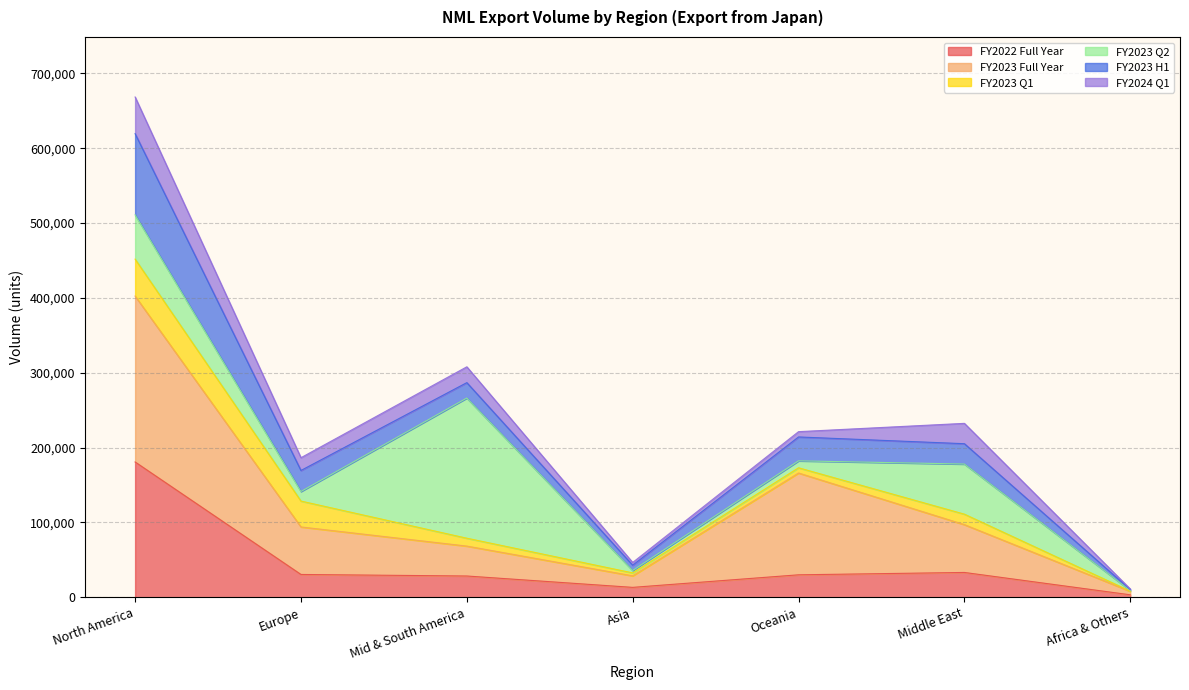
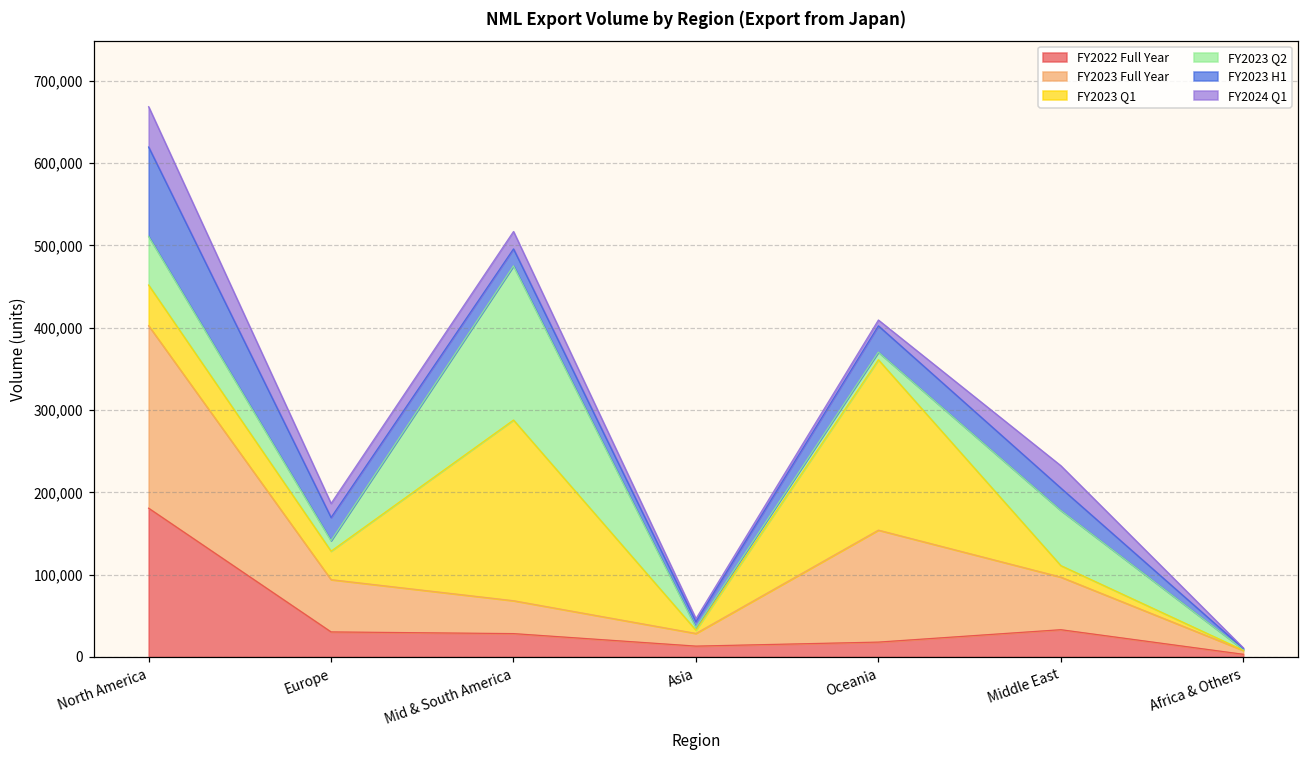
  {
    "FY2022 Full Year": {
      "North America": "180,000",
      "Europe": "30,000",
      "Mid & South America": "30,000",
      "Asia": "10,000",
-     "Oceania": "30,000",
+     "Oceania": "20,000",
      "Middle East": "30,000",
      "Africa & Others": "0"
    },
    "FY2023 Full Year": {
      "North America": "220,000",
      "Europe": "60,000",
      "Mid & South America": "40,000",
      "Asia": "20,000",
      "Oceania": "140,000",
      "Middle East": "60,000"
    },
    "FY2023 Q1": {
      "North America": "50,000",
      "Europe": "30,000",
-     "Mid & South America": "10,000",
-     "Oceania": "10,000",
+     "Mid & South America": "220,000",
+     "Oceania": "210,000",
      "Middle East": "10,000"
    },
    "FY2023 Q2": {
      "North America": "60,000",
      "Europe": "10,000",
      "Mid & South America": "190,000",
      "Oceania": "10,000",
      "Middle East": "70,000"
    },
    "FY2023 H1": {
      "North America": "110,000",
      "Europe": "30,000",
      "Mid & South America": "20,000",
      "Asia": "10,000",
      "Oceania": "30,000",
      "Middle East": "30,000"
    },
    "FY2024 Q1": {
      "North America": "50,000",
      "Europe": "20,000",
      "Mid & South America": "20,000",
      "Asia": "0",
      "Oceania": "10,000",
      "Middle East": "30,000"
    }
  }
